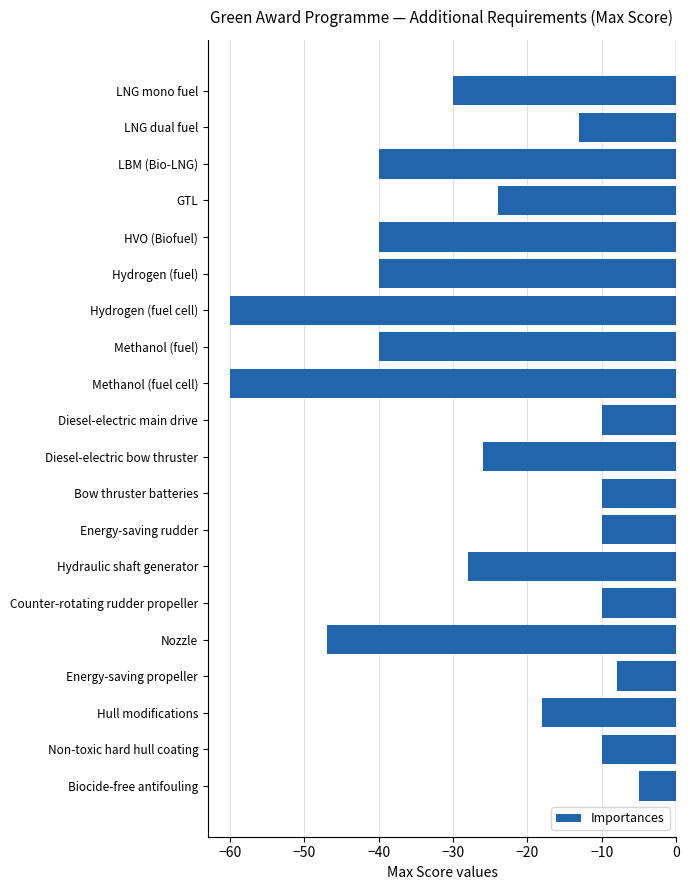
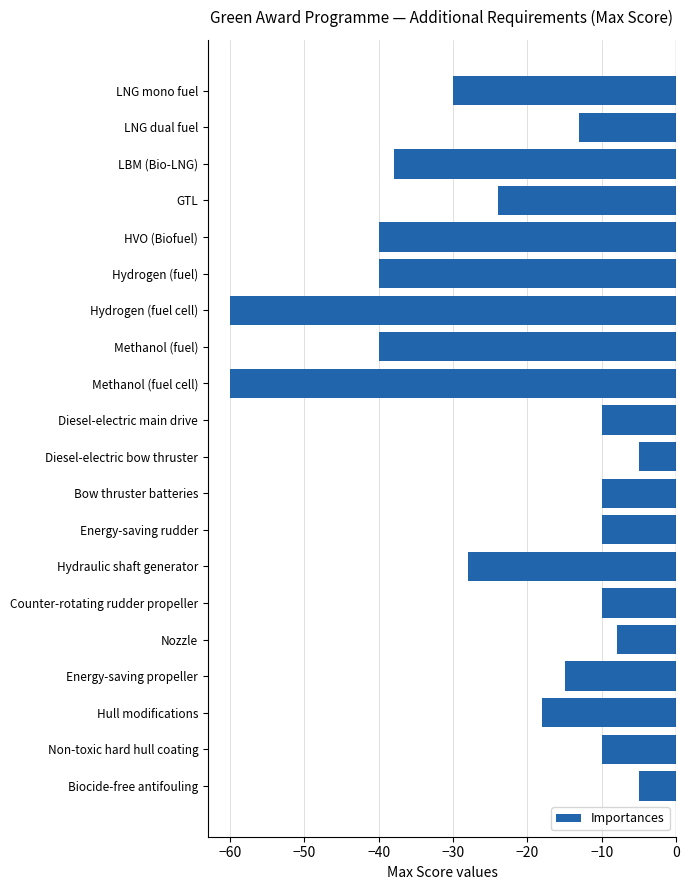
  {
    "LNG mono fuel": -30,
    "LNG dual fuel": -13,
-   "LBM (Bio-LNG)": -40,
+   "LBM (Bio-LNG)": -38,
    "GTL": -24,
    "HVO (Biofuel)": -40,
    "Hydrogen (fuel)": -40,
    "Hydrogen (fuel cell)": -60,
    "Methanol (fuel)": -40,
    "Methanol (fuel cell)": -60,
    "Diesel-electric main drive": -10,
-   "Diesel-electric bow thruster": -26,
+   "Diesel-electric bow thruster": -5,
    "Bow thruster batteries": -10,
    "Energy-saving rudder": -10,
    "Hydraulic shaft generator": -28,
    "Counter-rotating rudder propeller": -10,
-   "Nozzle": -47,
-   "Energy-saving propeller": -8,
+   "Nozzle": -8,
+   "Energy-saving propeller": -15,
    "Hull modifications": -18,
    "Non-toxic hard hull coating": -10,
    "Biocide-free antifouling": -5
  }
